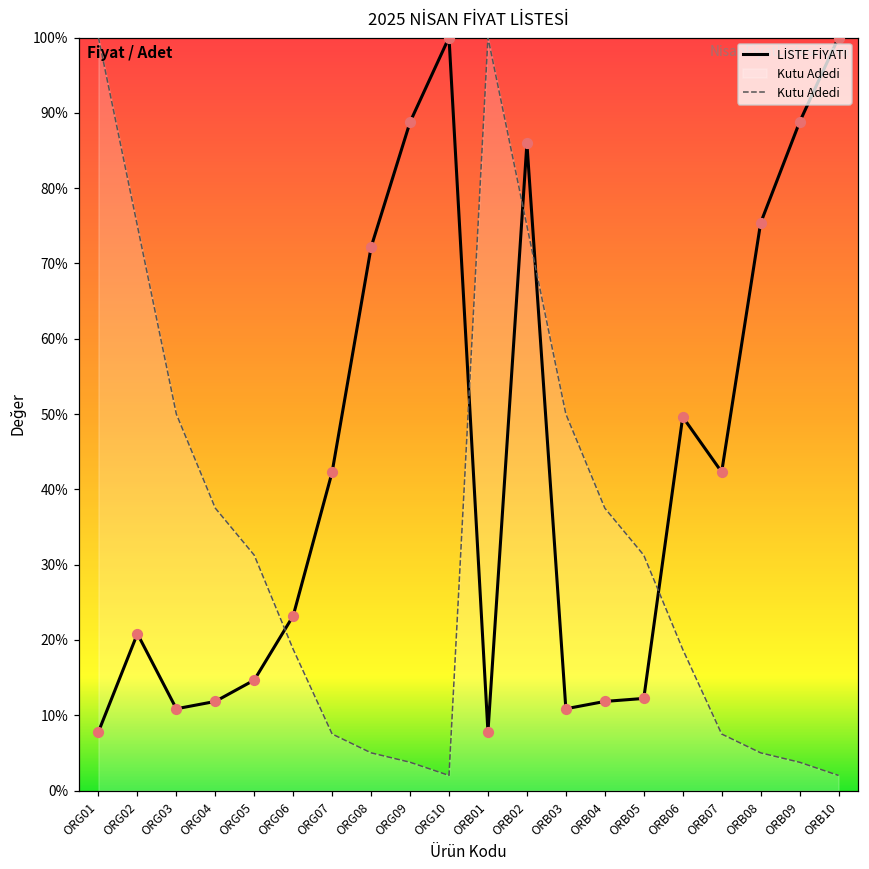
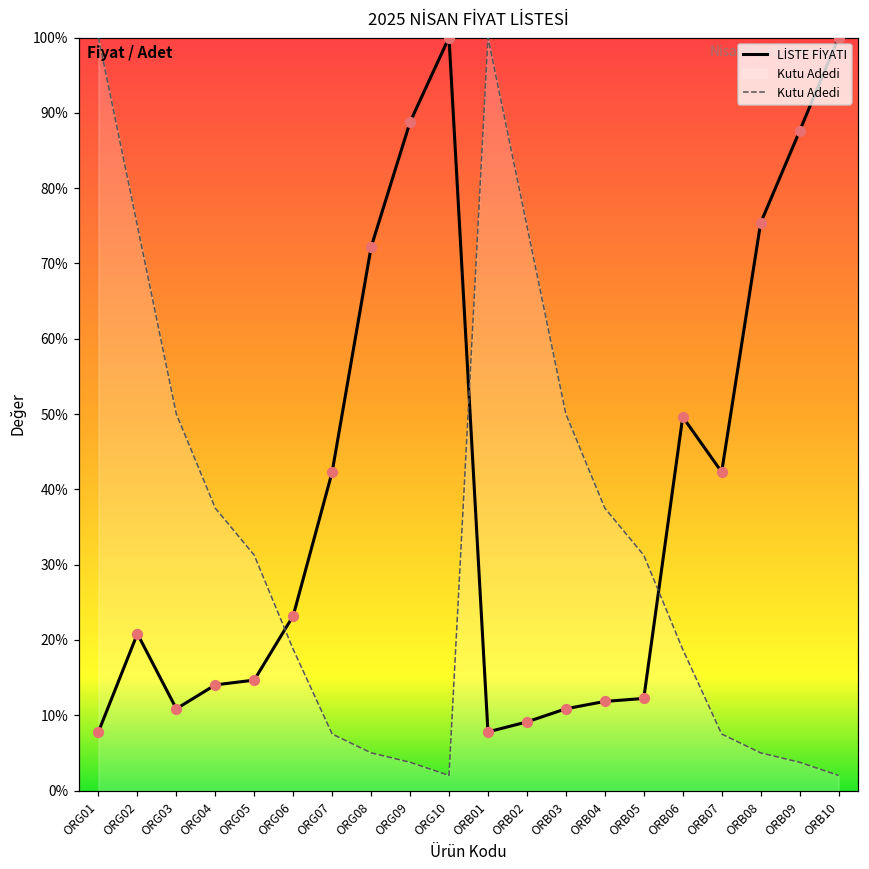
  {
    "LİSTE FİYATI": {
      "ORG01": "8%",
      "ORG02": "21%",
      "ORG03": "11%",
-     "ORG04": "12%",
+     "ORG04": "14%",
      "ORG05": "15%",
      "ORG06": "23%",
      "ORG07": "42%",
      "ORG08": "72%",
      "ORG09": "89%",
      "ORG10": "100%",
      "ORB01": "8%",
-     "ORB02": "86%",
+     "ORB02": "9%",
      "ORB03": "11%",
      "ORB04": "12%",
      "ORB05": "12%",
      "ORB06": "50%",
      "ORB07": "42%",
      "ORB08": "75%",
-     "ORB09": "89%",
+     "ORB09": "88%",
      "ORB10": "100%"
    }
  }
